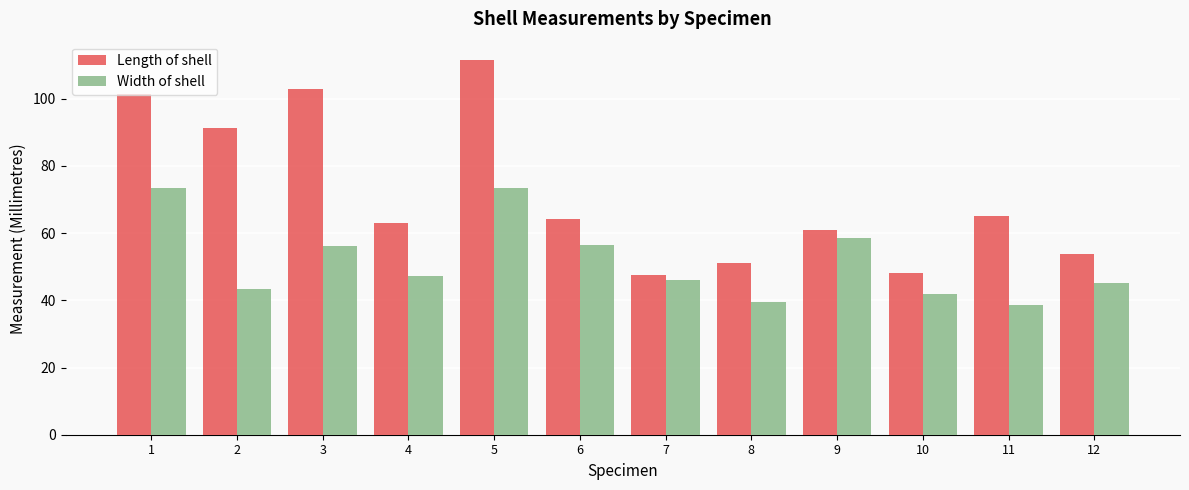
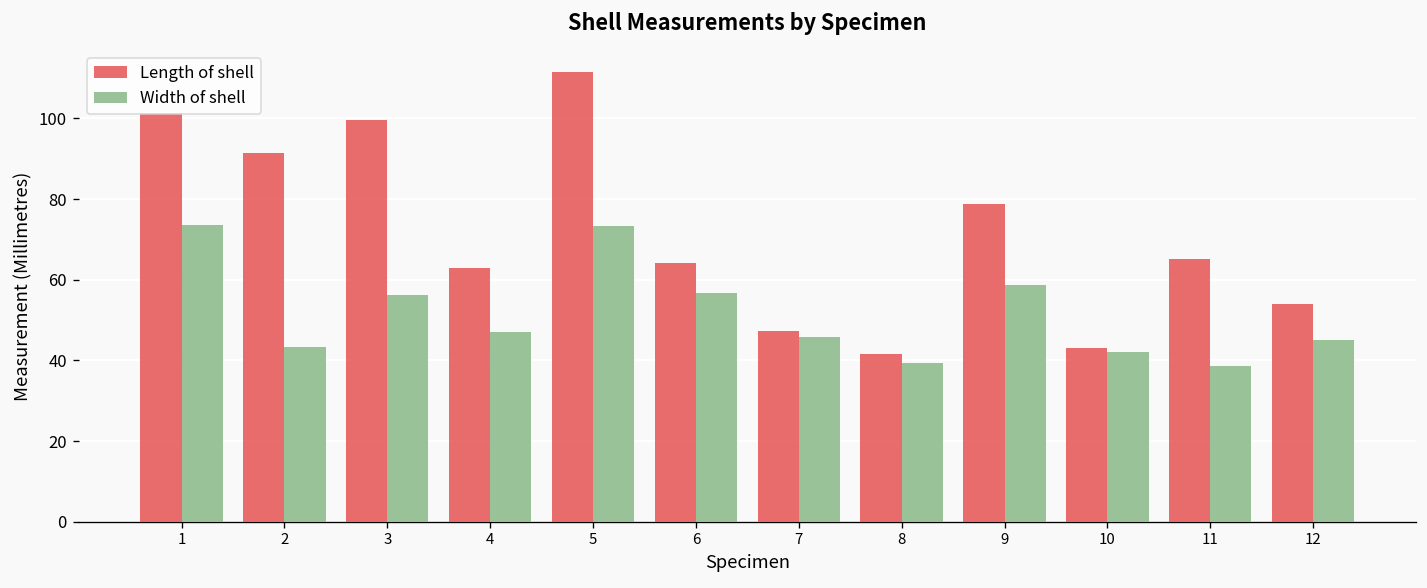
  {
    "Length of shell": {
      "2": 91,
-     "3": 103,
+     "3": 100,
      "4": 63,
      "5": 111,
      "6": 64,
      "7": 47,
-     "8": 51,
-     "9": 61,
-     "10": 48,
+     "8": 42,
+     "9": 79,
+     "10": 43,
      "11": 65,
      "12": 54
    },
    "Width of shell": {
      "1": 74,
      "2": 43,
      "3": 56,
      "4": 47,
      "5": 73,
      "6": 57,
      "7": 46,
      "8": 39,
      "9": 59,
      "10": 42,
      "11": 39,
      "12": 45
    }
  }
